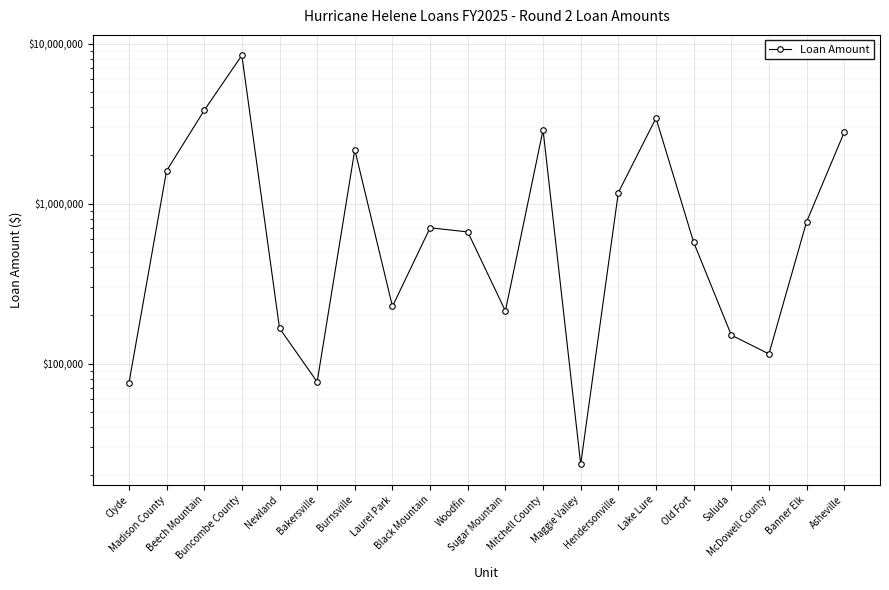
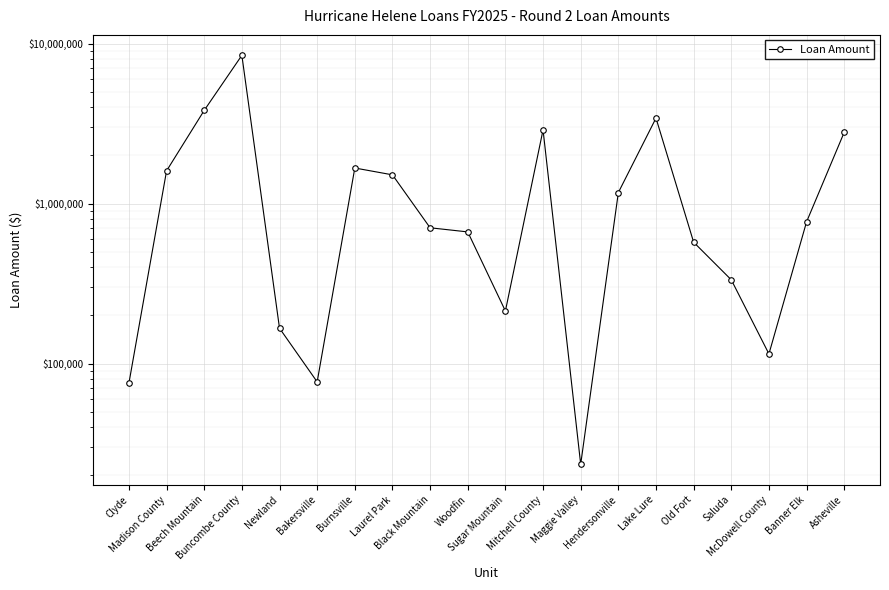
  {
    "Clyde": "$80,000",
    "Madison County": "$1,600,000",
    "Beech Mountain": "$3,800,000",
    "Buncombe County": "$8,000,000",
    "Newland": "$170,000",
    "Bakersville": "$80,000",
-   "Burnsville": "$2,200,000",
-   "Laurel Park": "$230,000",
+   "Burnsville": "$1,700,000",
+   "Laurel Park": "$1,500,000",
    "Black Mountain": "$700,000",
    "Woodfin": "$660,000",
    "Sugar Mountain": "$210,000",
    "Mitchell County": "$2,900,000",
    "Maggie Valley": "$23,000",
    "Hendersonville": "$1,200,000",
    "Lake Lure": "$3,400,000",
    "Old Fort": "$570,000",
-   "Saluda": "$150,000",
+   "Saluda": "$330,000",
    "McDowell County": "$110,000",
    "Banner Elk": "$800,000",
    "Asheville": "$2,800,000"
  }
